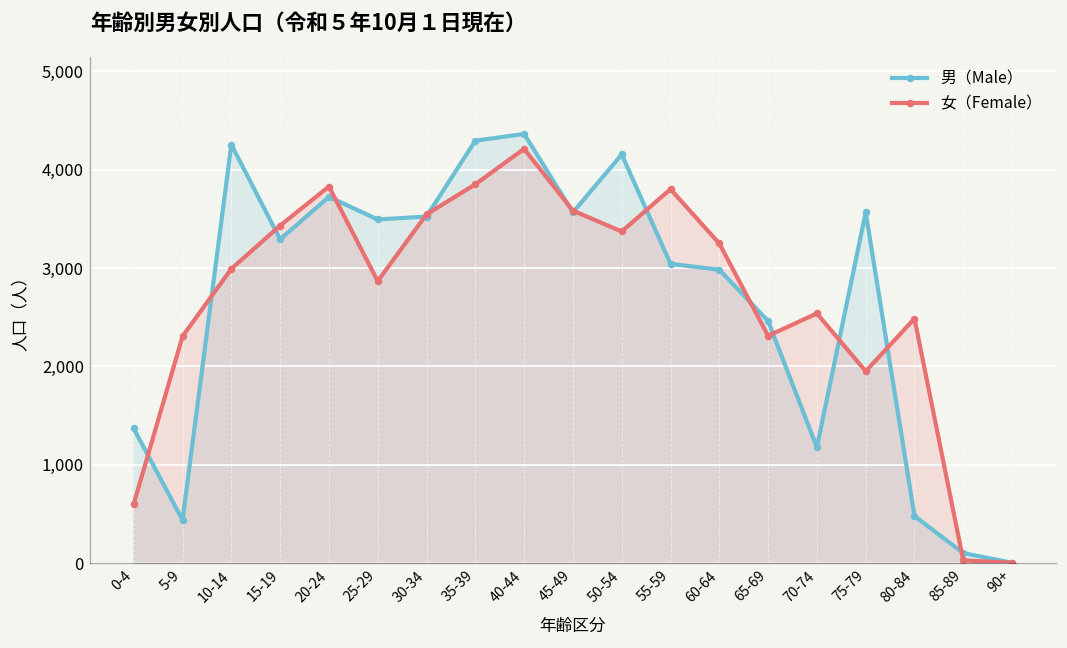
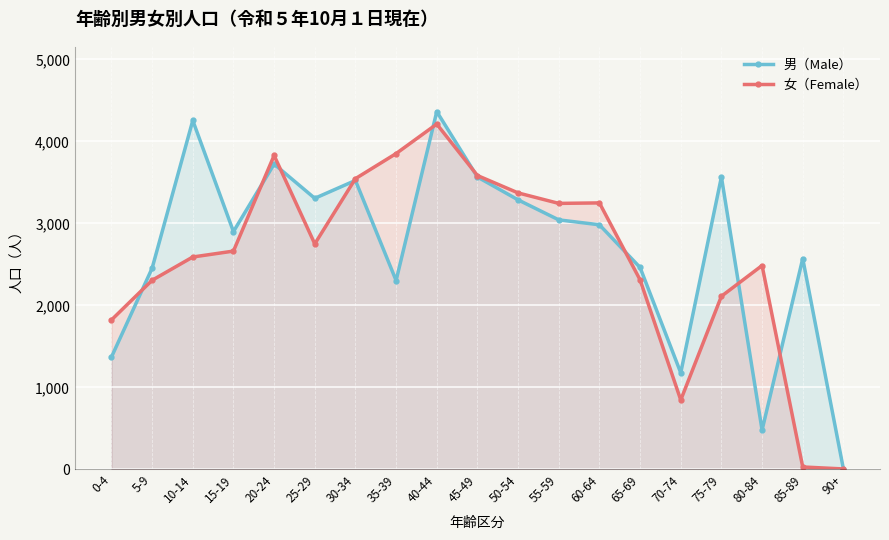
  {
    "男（Male）": {
      "0-4": "1,400",
-     "5-9": "400",
+     "5-9": "2,500",
      "10-14": "4,300",
-     "15-19": "3,300",
+     "15-19": "2,900",
      "20-24": "3,700",
-     "25-29": "3,500",
-     "35-39": "4,300",
+     "25-29": "3,300",
+     "35-39": "2,300",
      "40-44": "4,400",
-     "50-54": "4,200",
+     "50-54": "3,300",
      "55-59": "3,000",
      "60-64": "3,000",
      "65-69": "2,500",
      "70-74": "1,200",
      "75-79": "3,600",
      "80-84": "500",
-     "85-89": "100"
+     "85-89": "2,600"
    },
    "女（Female）": {
-     "0-4": "600",
+     "0-4": "1,800",
      "5-9": "2,300",
-     "10-14": "3,000",
-     "15-19": "3,400",
+     "10-14": "2,600",
+     "15-19": "2,700",
      "20-24": "3,800",
-     "25-29": "2,900",
+     "25-29": "2,800",
      "35-39": "3,900",
      "40-44": "4,200",
      "50-54": "3,400",
-     "55-59": "3,800",
+     "55-59": "3,200",
      "60-64": "3,300",
      "65-69": "2,300",
-     "70-74": "2,500",
-     "75-79": "2,000",
+     "70-74": "800",
+     "75-79": "2,100",
      "80-84": "2,500",
      "85-89": "0"
    }
  }
